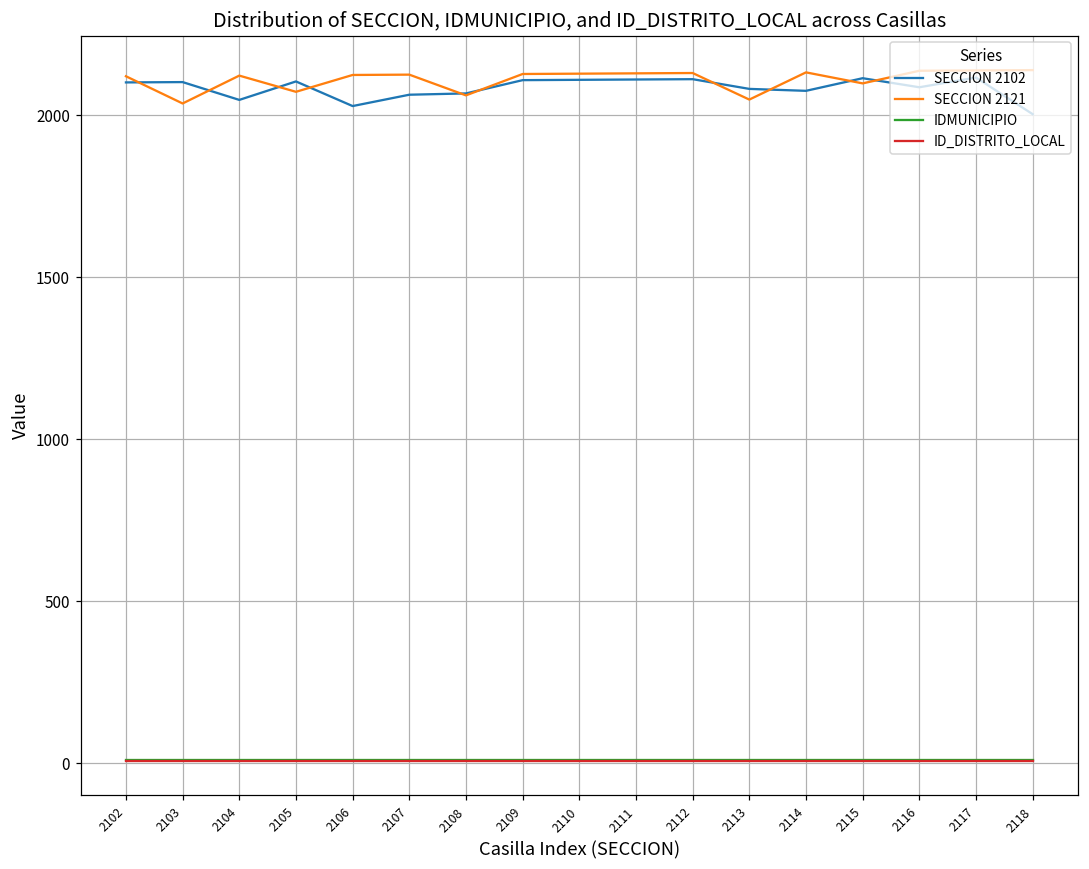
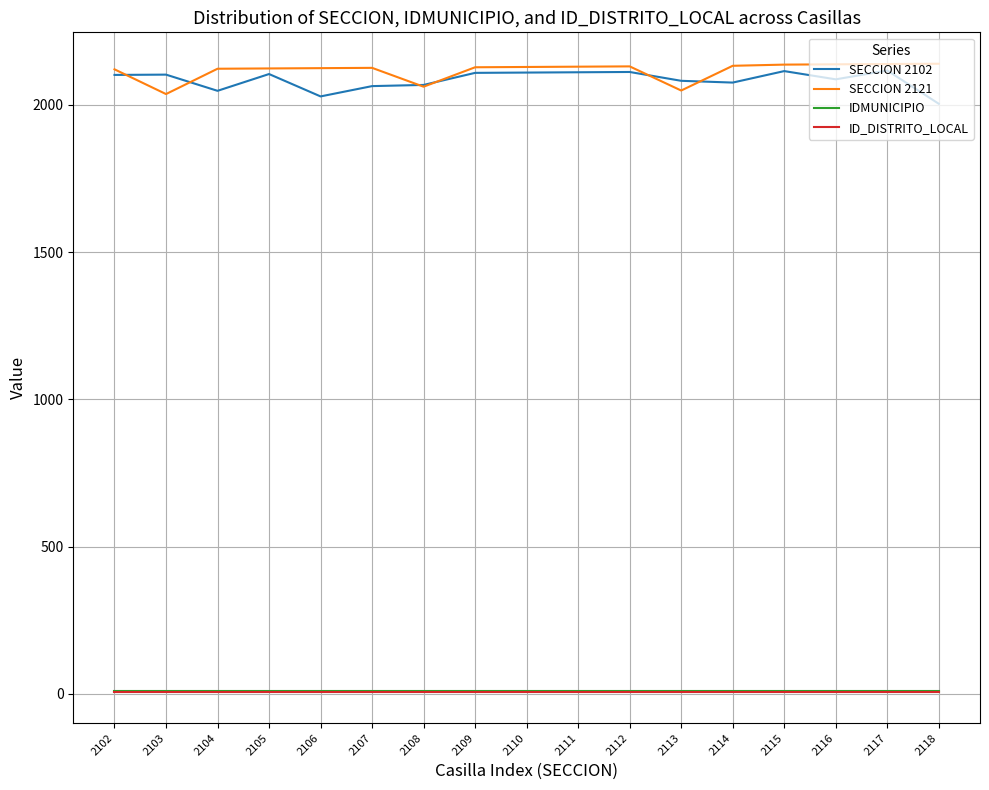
  {
    "SECCION 2102": {
      "2102": 2100,
      "2103": 2100,
      "2104": 2050,
      "2105": 2110,
      "2106": 2030,
      "2107": 2060,
      "2109": 2110,
      "2110": 2110,
      "2111": 2110,
      "2112": 2110,
      "2113": 2080,
      "2114": 2080,
      "2115": 2120
    },
    "SECCION 2121": {
      "2102": 2120,
      "2103": 2040,
      "2104": 2120,
-     "2105": 2070,
+     "2105": 2120,
      "2106": 2130,
      "2107": 2130,
      "2109": 2130,
      "2110": 2130,
      "2111": 2130,
      "2112": 2130,
      "2113": 2050,
      "2114": 2130,
-     "2115": 2100
+     "2115": 2140
    }
  }
